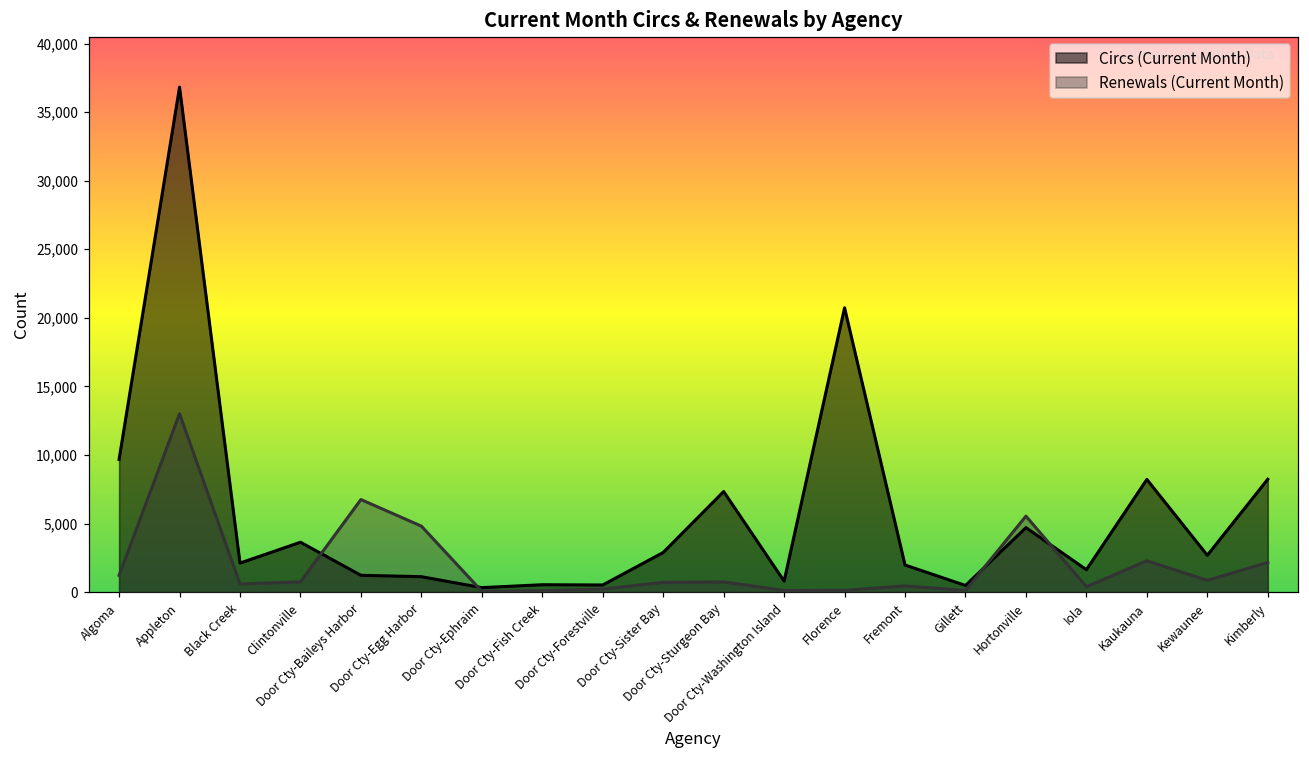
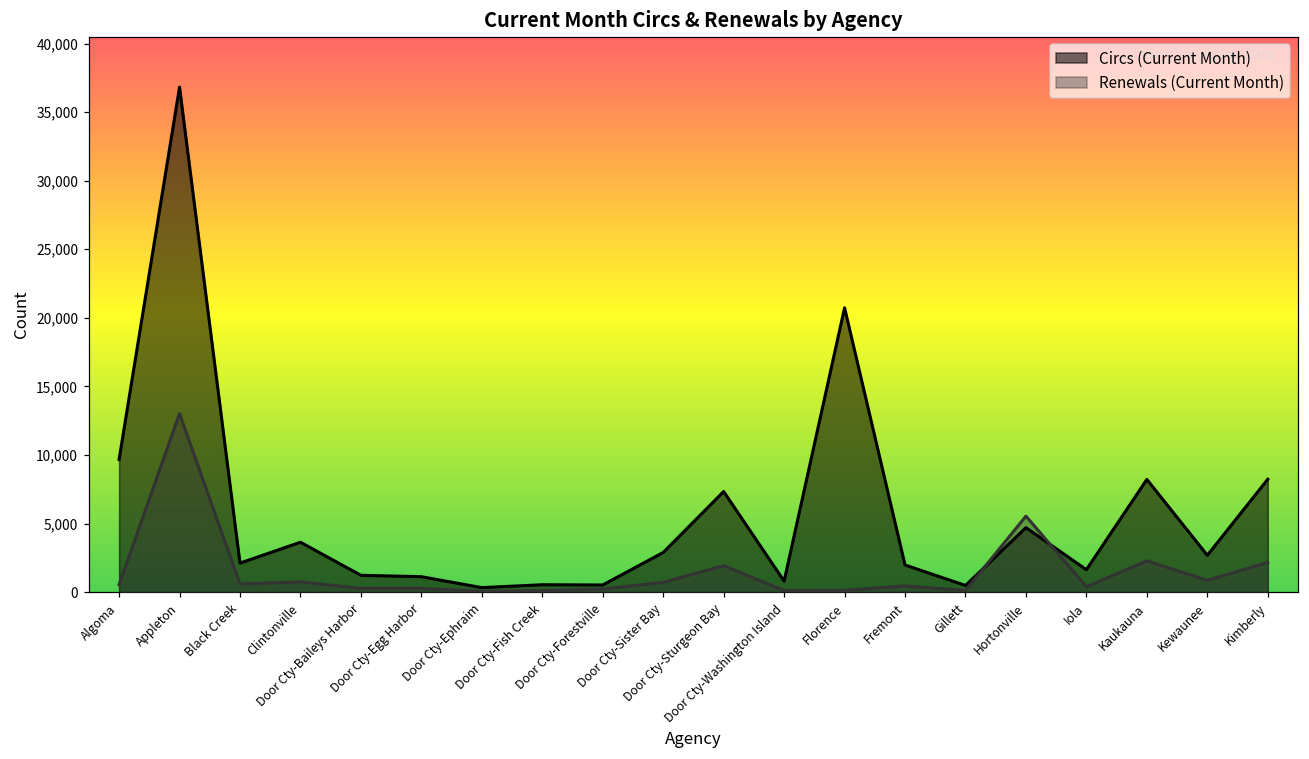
  {
    "Circs (Current Month)": {
      "Algoma": "9,700",
      "Appleton": "36,800",
      "Black Creek": "2,100",
      "Clintonville": "3,600",
      "Door Cty-Baileys Harbor": "1,200",
      "Door Cty-Egg Harbor": "1,100",
      "Door Cty-Ephraim": "300",
      "Door Cty-Fish Creek": "500",
      "Door Cty-Forestville": "500",
      "Door Cty-Sister Bay": "2,900",
      "Door Cty-Sturgeon Bay": "7,300",
      "Door Cty-Washington Island": "800",
      "Florence": "20,700",
      "Fremont": "2,000",
      "Gillett": "500",
      "Hortonville": "4,700",
      "Iola": "1,600",
      "Kaukauna": "8,200",
      "Kewaunee": "2,700",
      "Kimberly": "8,200"
    },
    "Renewals (Current Month)": {
-     "Algoma": "1,200",
+     "Algoma": "600",
      "Appleton": "13,000",
      "Black Creek": "600",
      "Clintonville": "700",
-     "Door Cty-Baileys Harbor": "6,800",
-     "Door Cty-Egg Harbor": "4,800",
+     "Door Cty-Baileys Harbor": "300",
+     "Door Cty-Egg Harbor": "300",
      "Door Cty-Ephraim": "100",
      "Door Cty-Fish Creek": "100",
      "Door Cty-Forestville": "200",
      "Door Cty-Sister Bay": "700",
-     "Door Cty-Sturgeon Bay": "700",
+     "Door Cty-Sturgeon Bay": "1,900",
      "Door Cty-Washington Island": "100",
      "Florence": "100",
      "Fremont": "500",
      "Gillett": "100",
      "Hortonville": "5,500",
      "Iola": "400",
      "Kaukauna": "2,300",
      "Kewaunee": "900",
      "Kimberly": "2,200"
    }
  }
